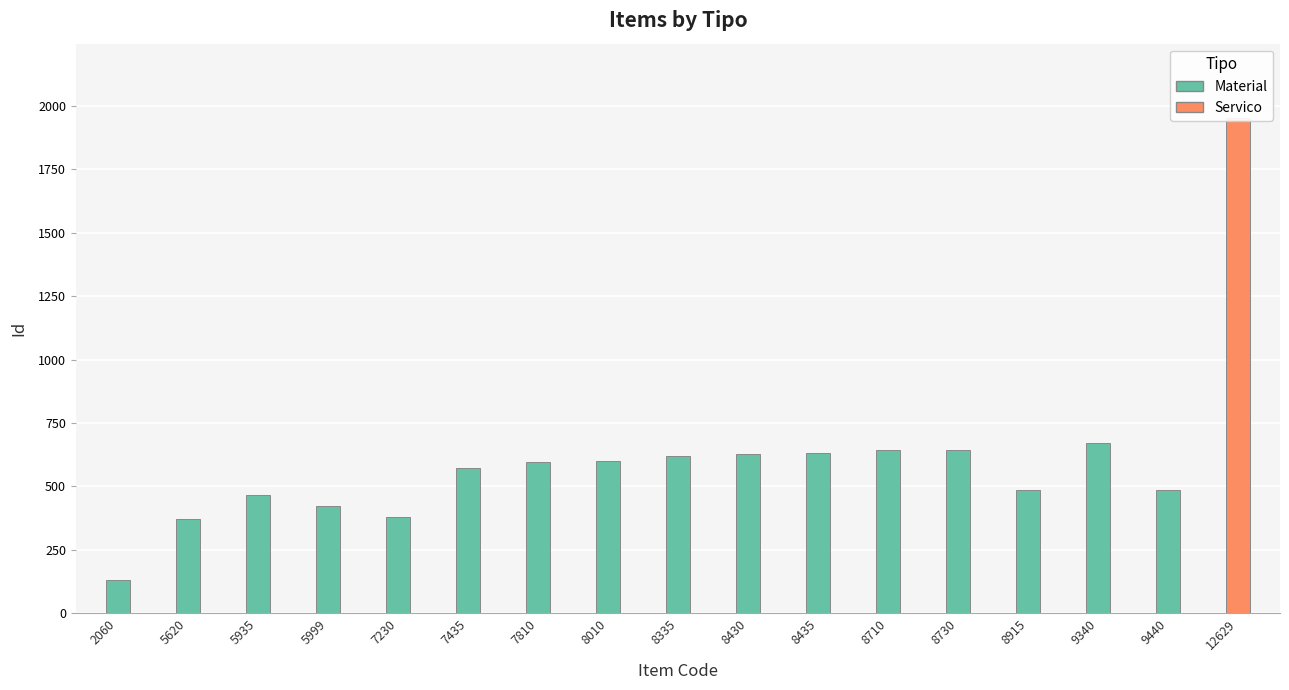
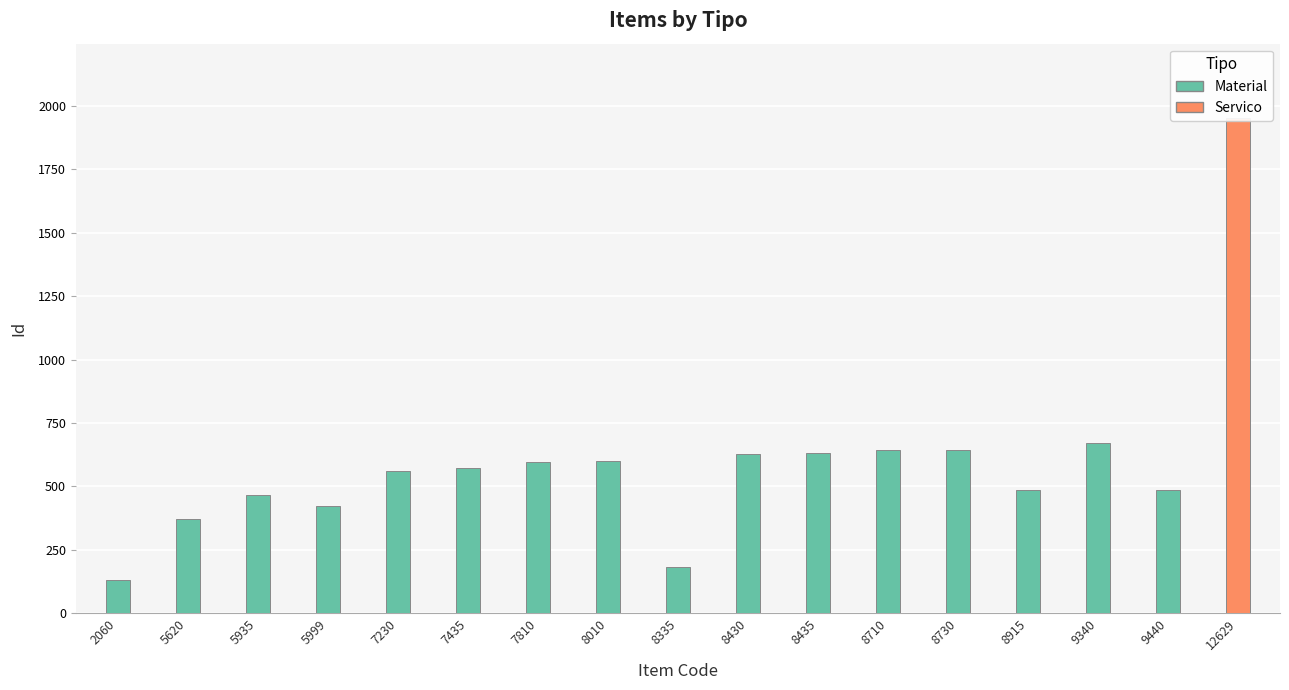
  {
    "Material": {
      "2060": 130,
      "5620": 370,
      "5935": 470,
      "5999": 420,
-     "7230": 380,
+     "7230": 560,
      "7435": 570,
      "7810": 600,
      "8010": 600,
-     "8335": 620,
+     "8335": 180,
      "8430": 630,
      "8435": 630,
      "8710": 640,
      "8730": 650,
      "8915": 490,
      "9340": 670,
      "9440": 490
    }
  }
